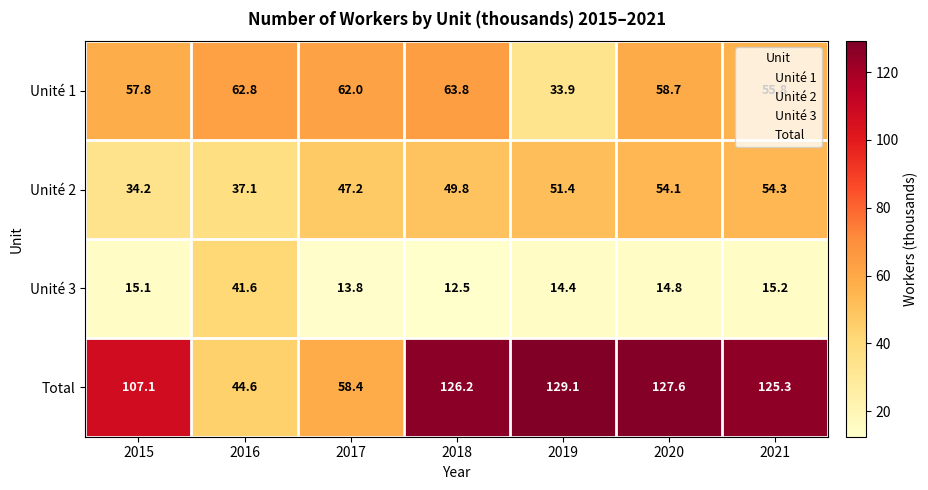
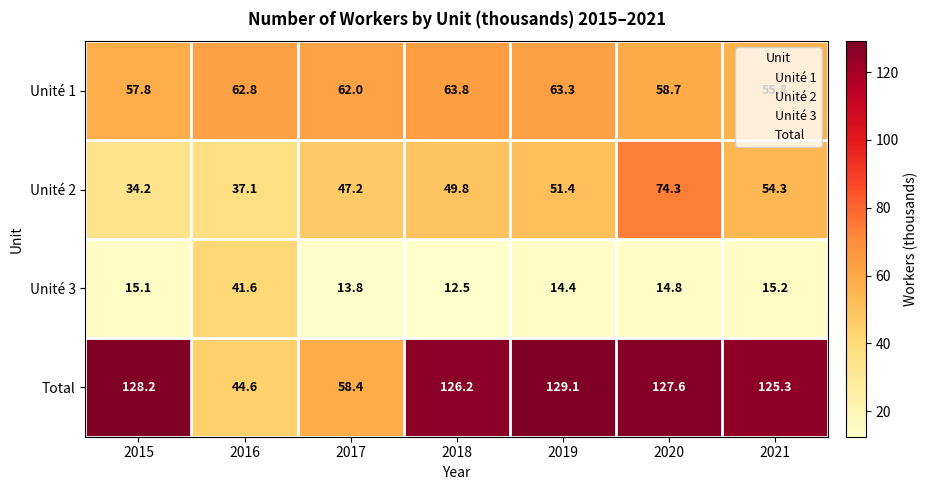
  {
    "Unité 1": {
      "2015": 57.8,
      "2016": 62.8,
      "2017": 62.0,
      "2018": 63.8,
-     "2019": 33.9,
+     "2019": 63.3,
      "2020": 58.7
    },
    "Unité 2": {
      "2015": 34.2,
      "2016": 37.1,
      "2017": 47.2,
      "2018": 49.8,
      "2019": 51.4,
-     "2020": 54.1,
+     "2020": 74.3,
      "2021": 54.3
    },
    "Unité 3": {
      "2015": 15.1,
      "2016": 41.6,
      "2017": 13.8,
      "2018": 12.5,
      "2019": 14.4,
      "2020": 14.8,
      "2021": 15.2
    },
    "Total": {
-     "2015": 107.1,
+     "2015": 128.2,
      "2016": 44.6,
      "2017": 58.4,
      "2018": 126.2,
      "2019": 129.1,
      "2020": 127.6,
      "2021": 125.3
    }
  }
